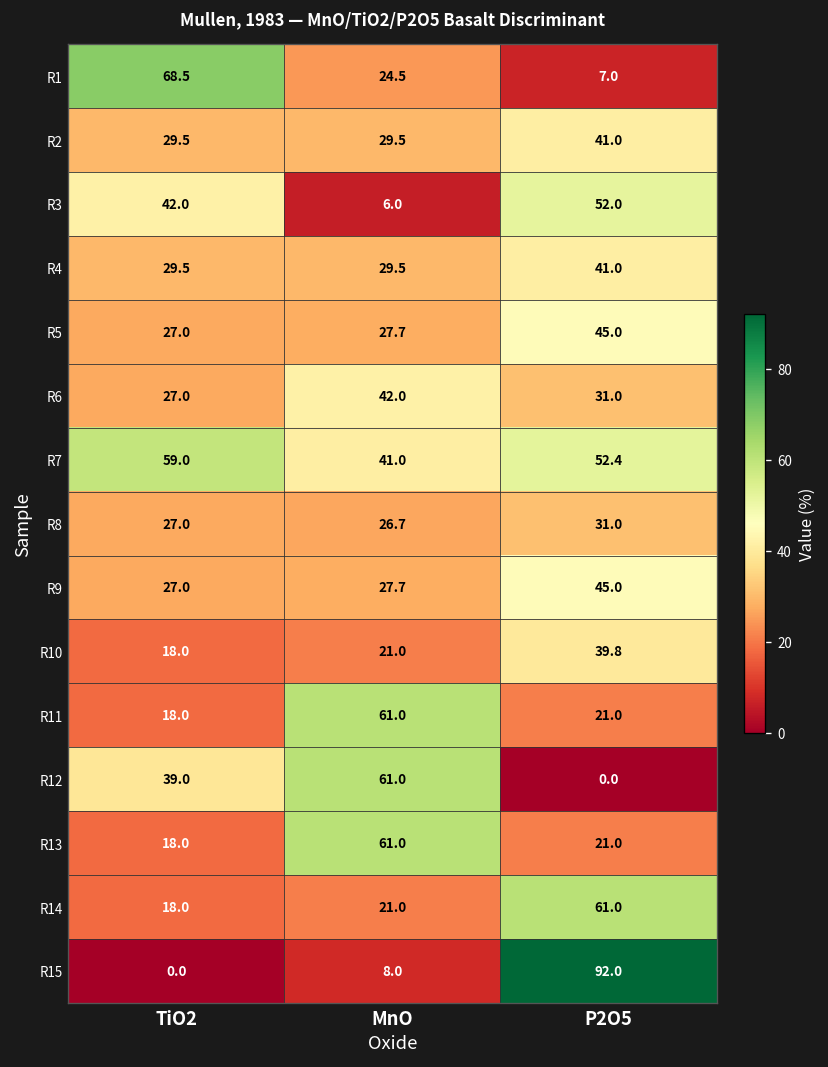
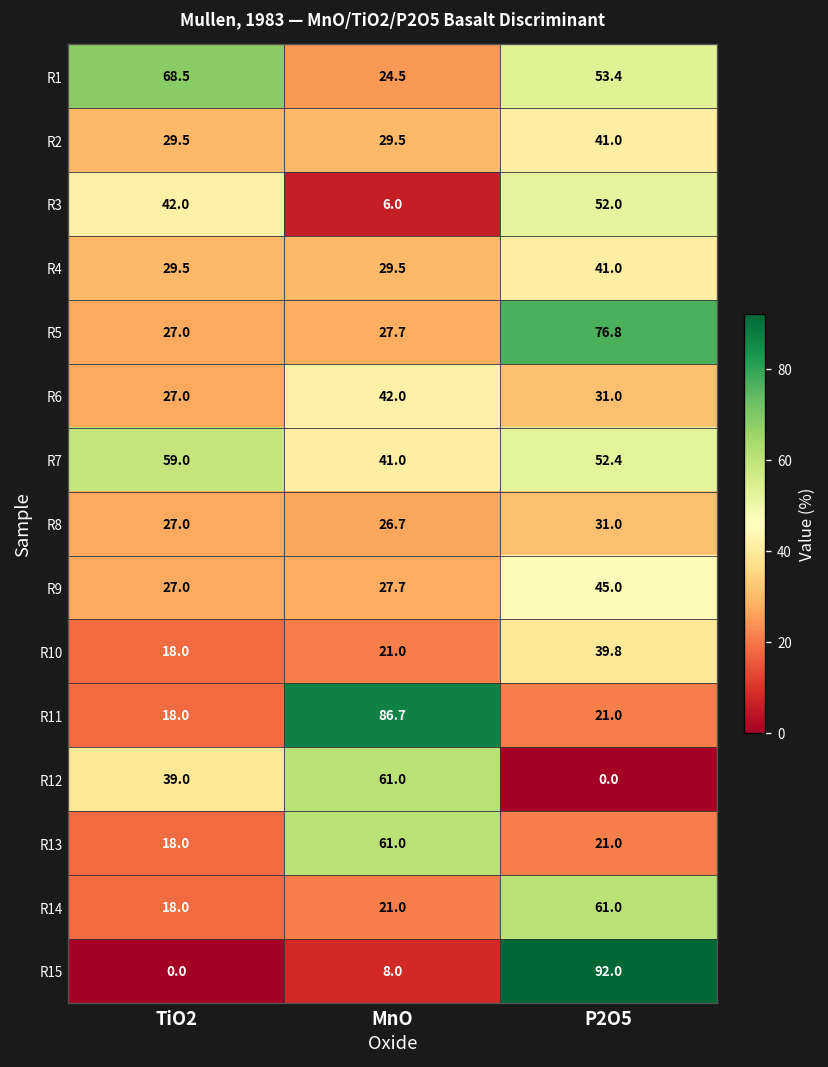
  {
    "R1": {
      "TiO2": 68.5,
      "MnO": 24.5,
-     "P2O5": 7.0
+     "P2O5": 53.4
    },
    "R2": {
      "TiO2": 29.5,
      "MnO": 29.5,
      "P2O5": 41.0
    },
    "R3": {
      "TiO2": 42.0,
      "MnO": 6.0,
      "P2O5": 52.0
    },
    "R4": {
      "TiO2": 29.5,
      "MnO": 29.5,
      "P2O5": 41.0
    },
    "R5": {
      "TiO2": 27.0,
      "MnO": 27.7,
-     "P2O5": 45.0
+     "P2O5": 76.8
    },
    "R6": {
      "TiO2": 27.0,
      "MnO": 42.0,
      "P2O5": 31.0
    },
    "R7": {
      "TiO2": 59.0,
      "MnO": 41.0,
      "P2O5": 52.4
    },
    "R8": {
      "TiO2": 27.0,
      "MnO": 26.7,
      "P2O5": 31.0
    },
    "R9": {
      "TiO2": 27.0,
      "MnO": 27.7,
      "P2O5": 45.0
    },
    "R10": {
      "TiO2": 18.0,
      "MnO": 21.0,
      "P2O5": 39.8
    },
    "R11": {
      "TiO2": 18.0,
-     "MnO": 61.0,
+     "MnO": 86.7,
      "P2O5": 21.0
    },
    "R12": {
      "TiO2": 39.0,
      "MnO": 61.0,
      "P2O5": 0.0
    },
    "R13": {
      "TiO2": 18.0,
      "MnO": 61.0,
      "P2O5": 21.0
    },
    "R14": {
      "TiO2": 18.0,
      "MnO": 21.0,
      "P2O5": 61.0
    },
    "R15": {
      "TiO2": 0.0,
      "MnO": 8.0,
      "P2O5": 92.0
    }
  }
